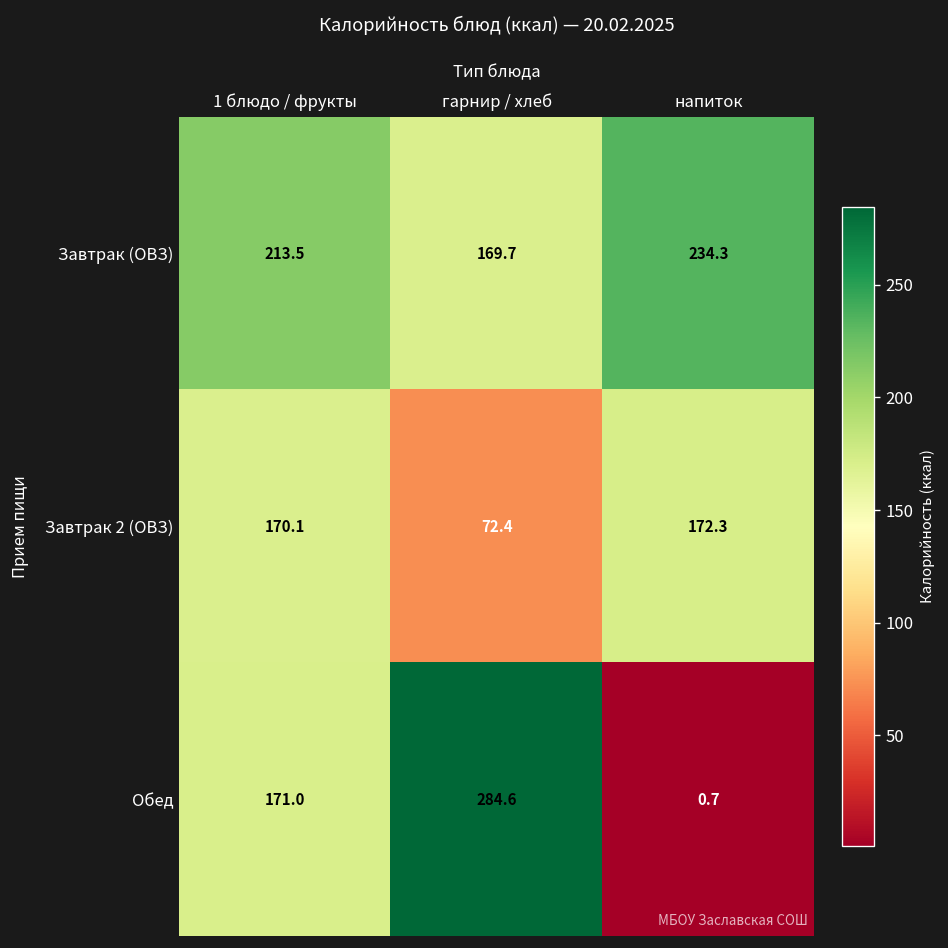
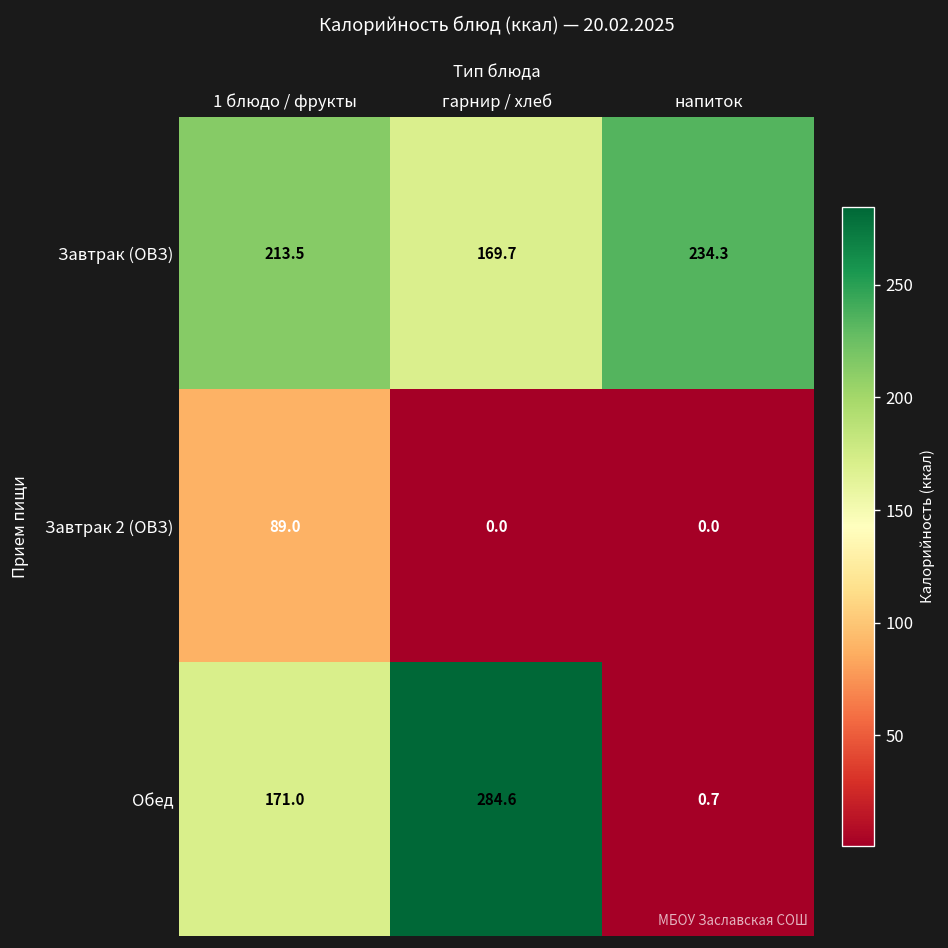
  {
    "Завтрак (ОВЗ)": {
      "1 блюдо / фрукты": 213.5,
      "гарнир / хлеб": 169.7,
      "напиток": 234.3
    },
    "Завтрак 2 (ОВЗ)": {
-     "1 блюдо / фрукты": 170.1,
-     "гарнир / хлеб": 72.4,
-     "напиток": 172.3
+     "1 блюдо / фрукты": 89.0,
+     "гарнир / хлеб": 0.0,
+     "напиток": 0.0
    },
    "Обед": {
      "1 блюдо / фрукты": 171.0,
      "гарнир / хлеб": 284.6
    }
  }
